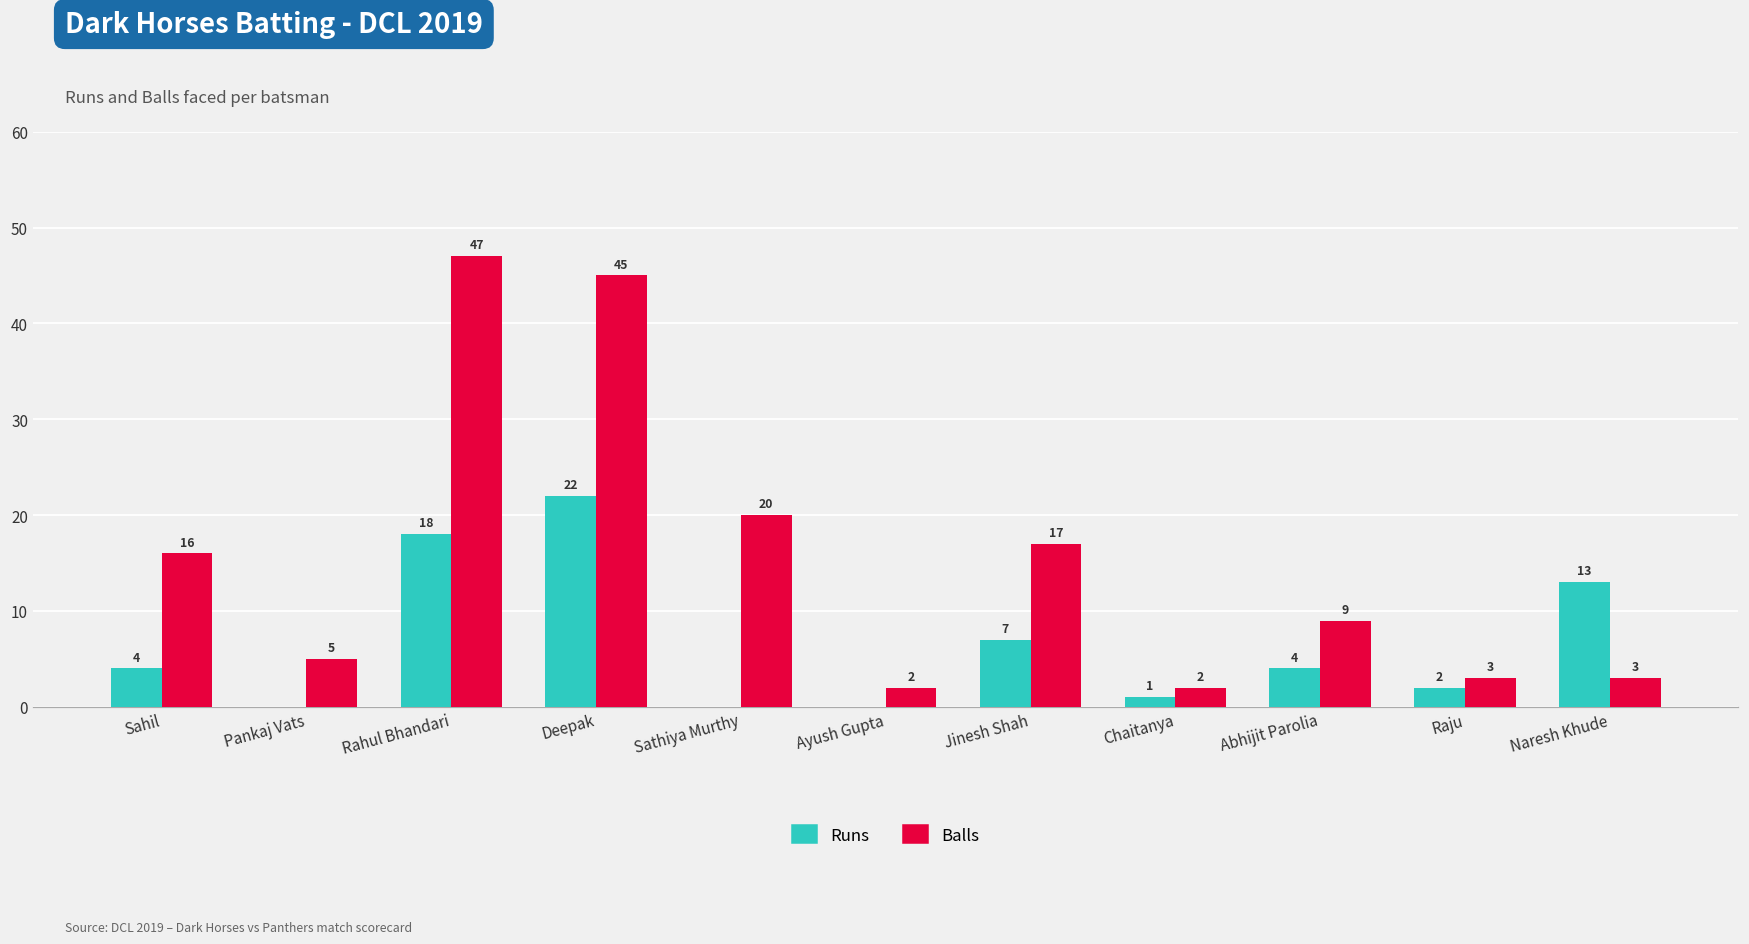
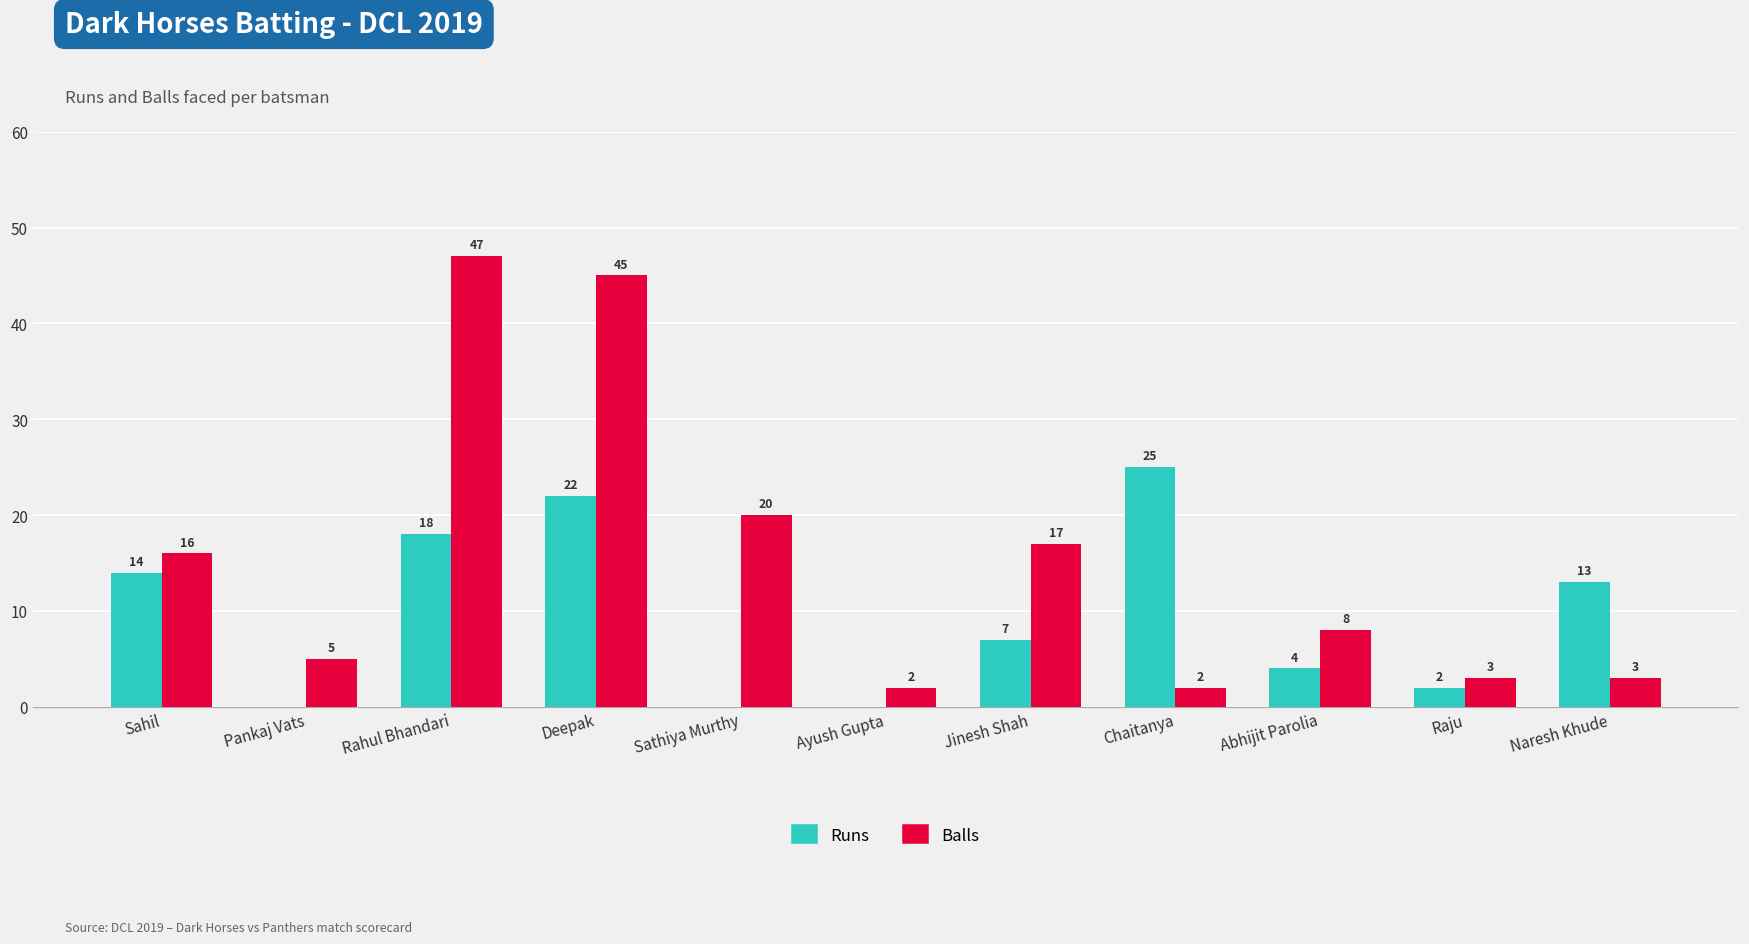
  {
    "Runs": {
-     "Sahil": 4,
+     "Sahil": 14,
      "Rahul Bhandari": 18,
      "Deepak": 22,
      "Jinesh Shah": 7,
-     "Chaitanya": 1,
+     "Chaitanya": 25,
      "Abhijit Parolia": 4,
      "Raju": 2,
      "Naresh Khude": 13
    },
    "Balls": {
      "Sahil": 16,
      "Pankaj Vats": 5,
      "Rahul Bhandari": 47,
      "Deepak": 45,
      "Sathiya Murthy": 20,
      "Ayush Gupta": 2,
      "Jinesh Shah": 17,
      "Chaitanya": 2,
-     "Abhijit Parolia": 9,
+     "Abhijit Parolia": 8,
      "Raju": 3,
      "Naresh Khude": 3
    }
  }
